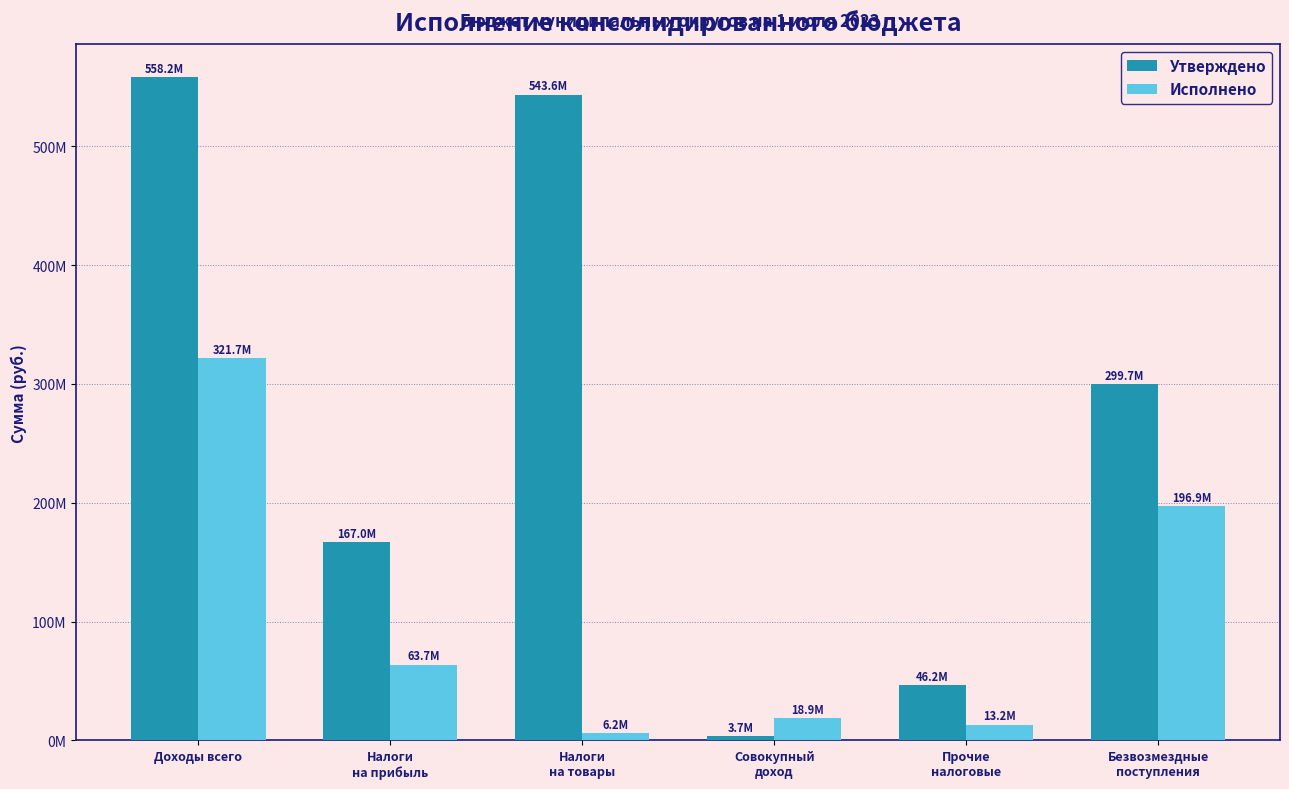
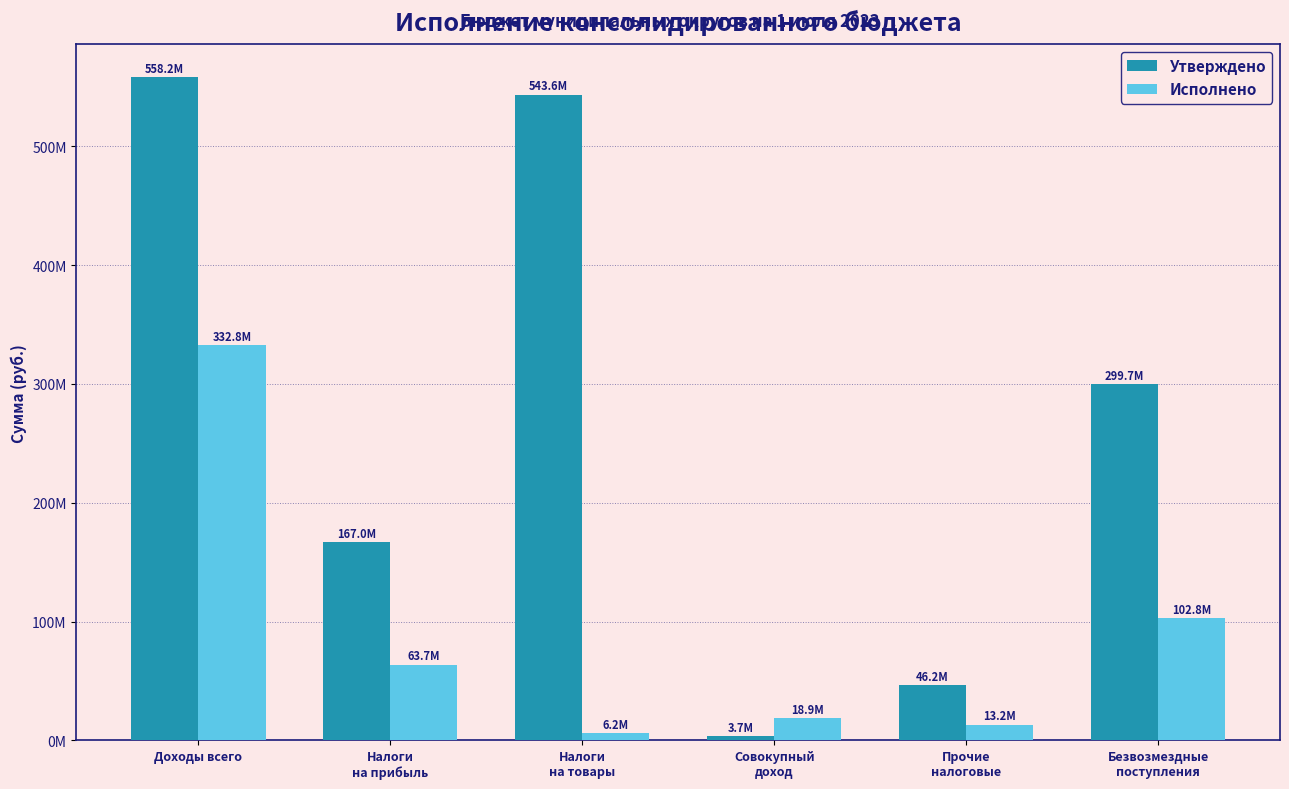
  {
    "Утверждено": {
      "Доходы всего": "558.2M",
      "Налоги на прибыль": "167.0M",
      "Налоги на товары": "543.6M",
      "Совокупный доход": "3.7M",
      "Прочие налоговые": "46.2M",
      "Безвозмездные поступления": "299.7M"
    },
    "Исполнено": {
-     "Доходы всего": "321.7M",
+     "Доходы всего": "332.8M",
      "Налоги на прибыль": "63.7M",
      "Налоги на товары": "6.2M",
      "Совокупный доход": "18.9M",
      "Прочие налоговые": "13.2M",
-     "Безвозмездные поступления": "196.9M"
+     "Безвозмездные поступления": "102.8M"
    }
  }
